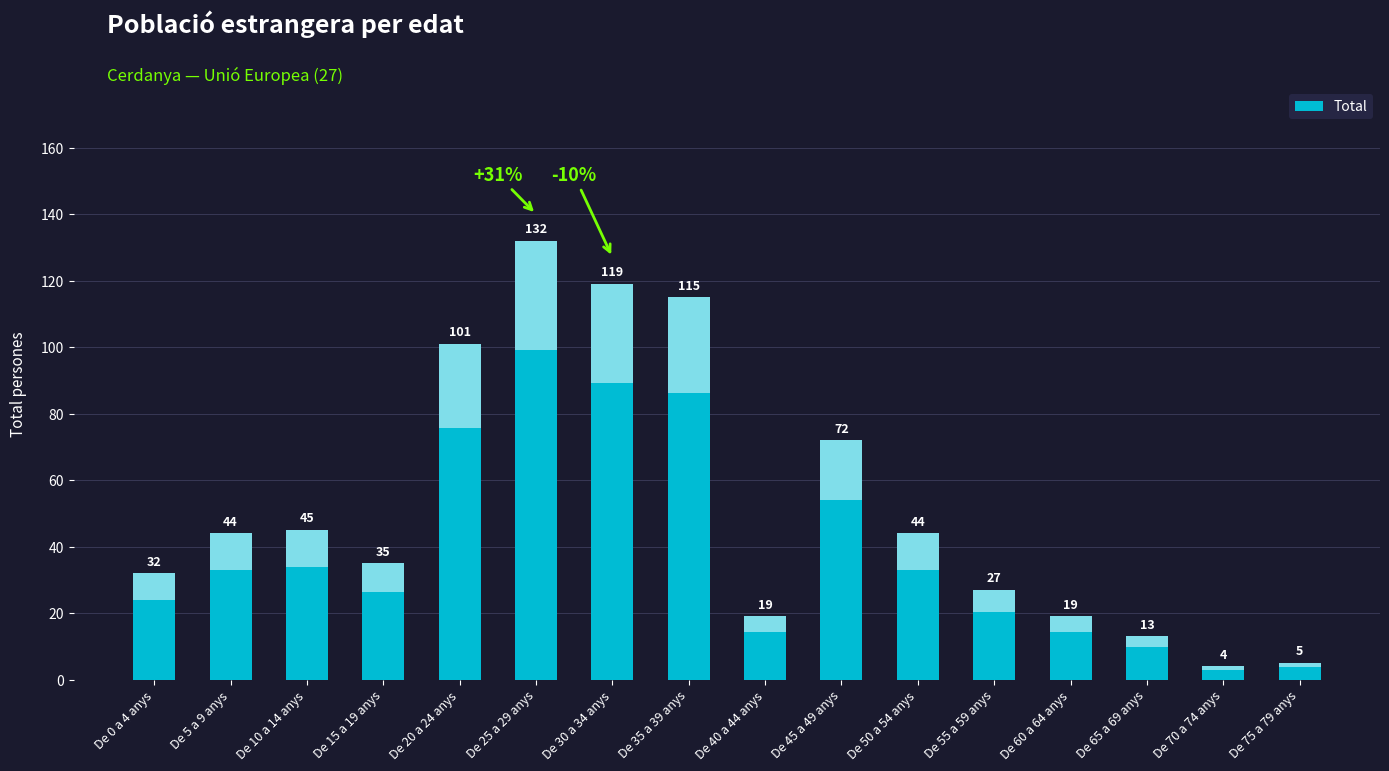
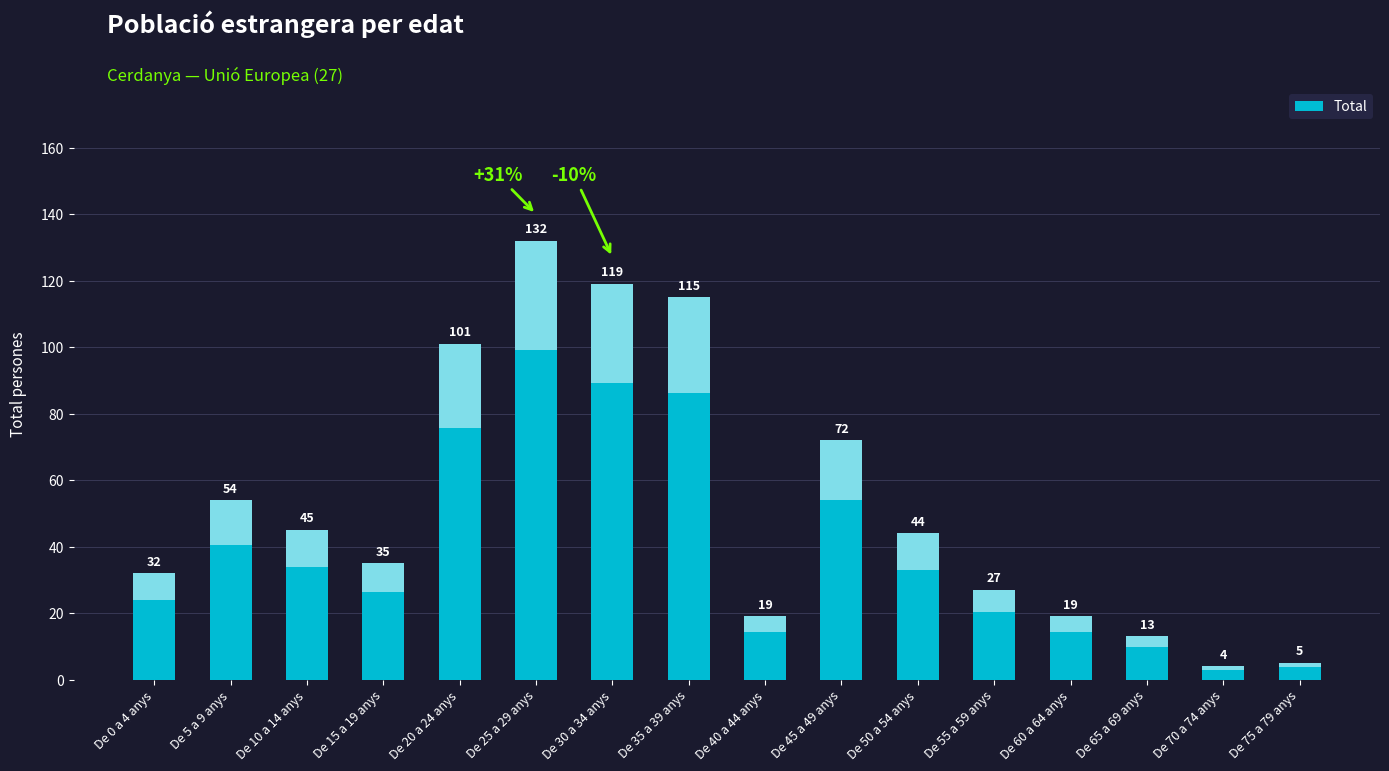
  {
    "Total": {
      "De 0 a 4 anys": 32,
-     "De 5 a 9 anys": 44,
+     "De 5 a 9 anys": 54,
      "De 10 a 14 anys": 45,
      "De 15 a 19 anys": 35,
      "De 20 a 24 anys": 101,
      "De 25 a 29 anys": 132,
      "De 30 a 34 anys": 119,
      "De 35 a 39 anys": 115,
      "De 40 a 44 anys": 19,
      "De 45 a 49 anys": 72,
      "De 50 a 54 anys": 44,
      "De 55 a 59 anys": 27,
      "De 60 a 64 anys": 19,
      "De 65 a 69 anys": 13,
      "De 70 a 74 anys": 4,
      "De 75 a 79 anys": 5
    }
  }
